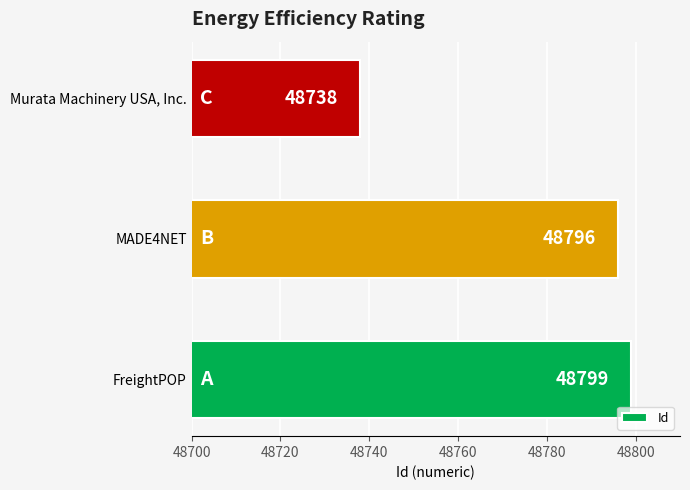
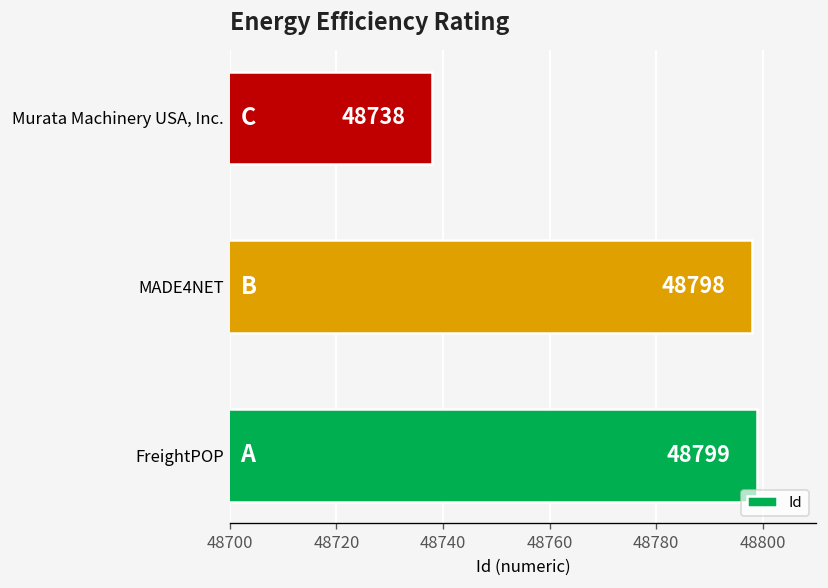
  {
    "Murata Machinery USA, Inc.": 48738,
-   "MADE4NET": 48796,
+   "MADE4NET": 48798,
    "FreightPOP": 48799
  }
